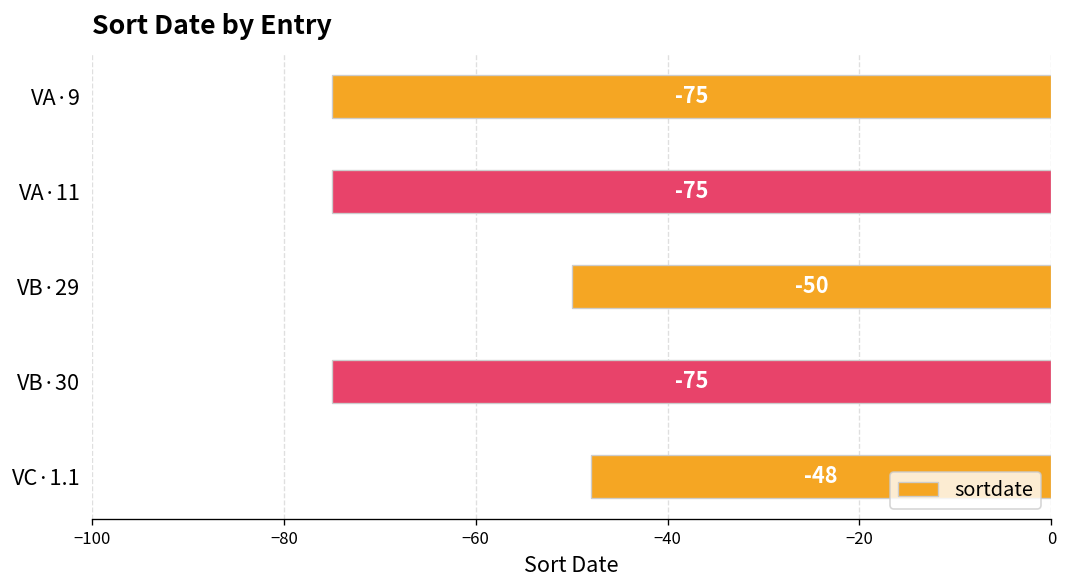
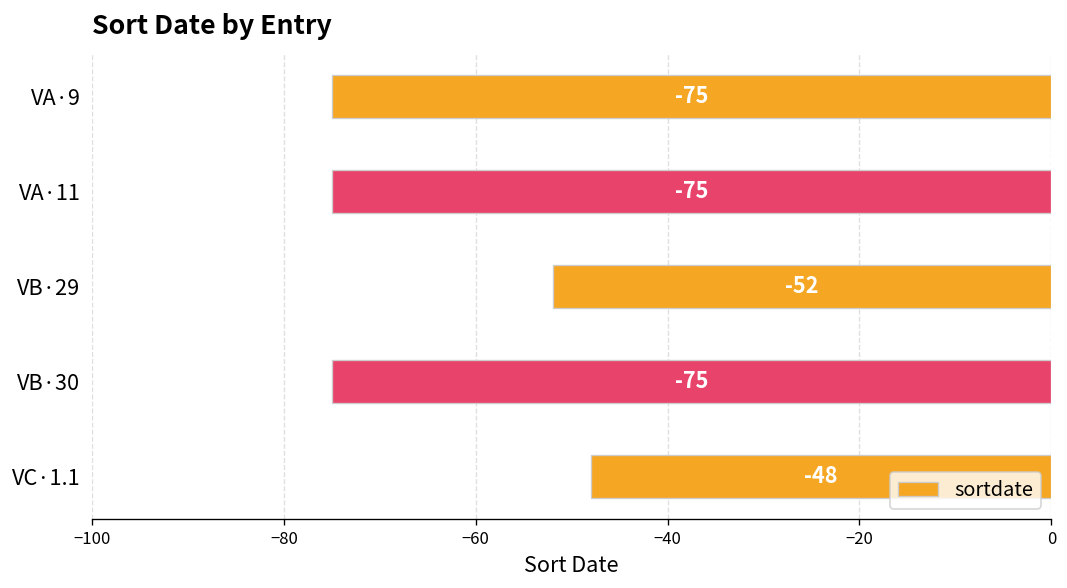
  {
    "VA·9": -75,
    "VA·11": -75,
-   "VB·29": -50,
+   "VB·29": -52,
    "VB·30": -75,
    "VC·1.1": -48
  }
